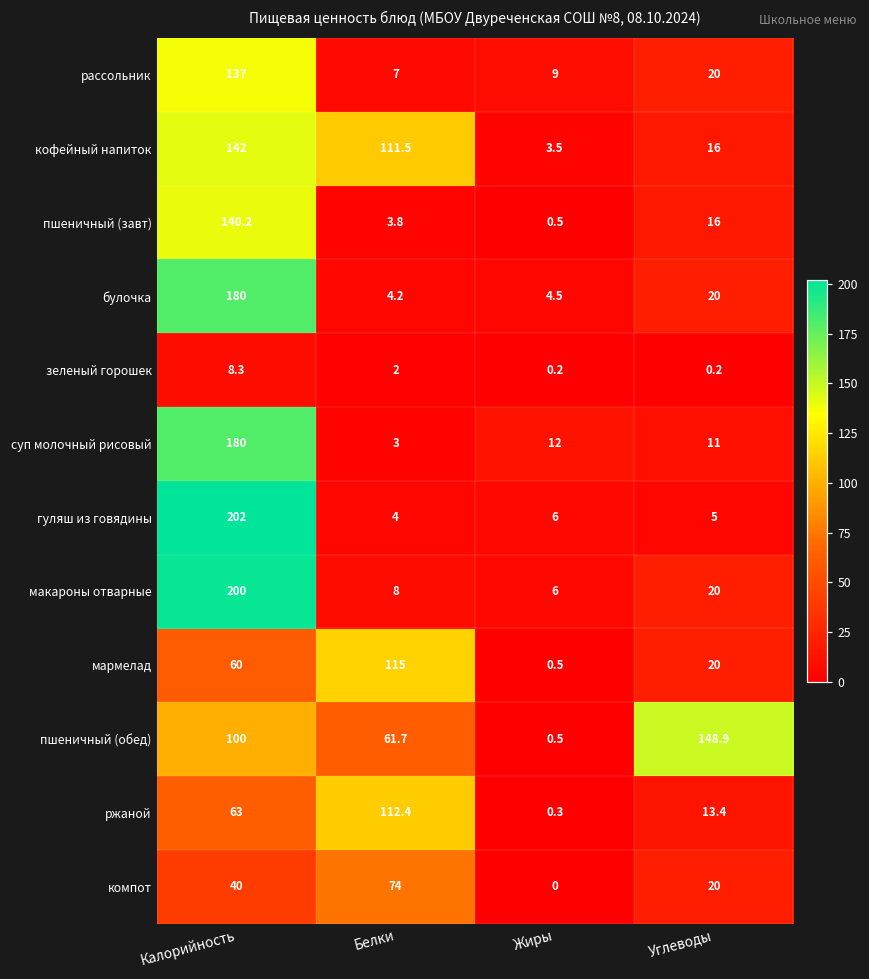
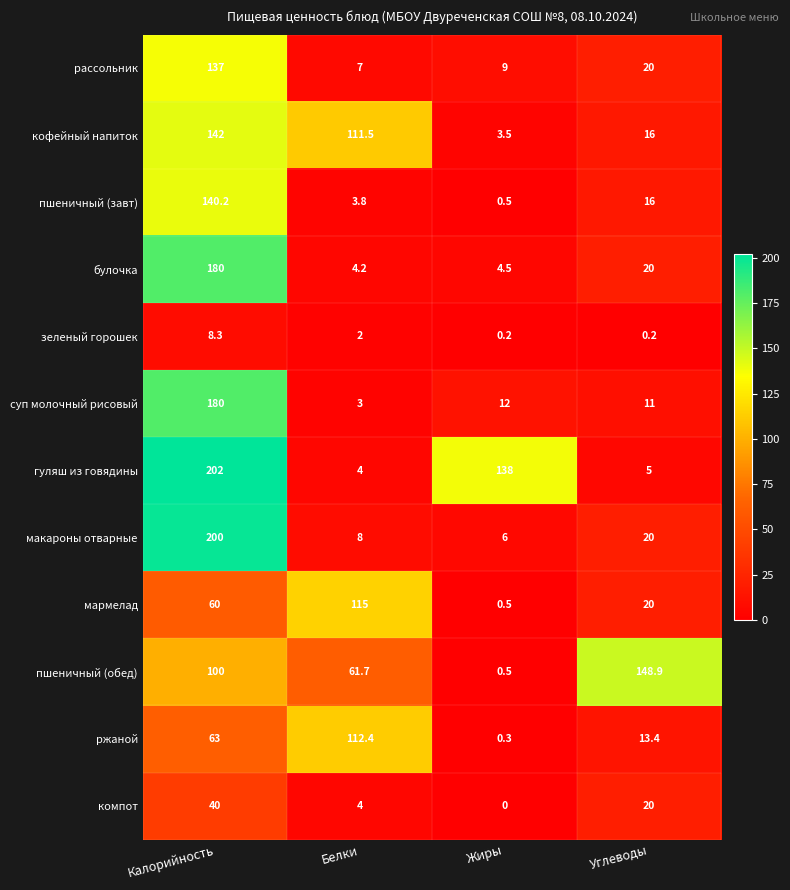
  {
    "рассольник": {
      "Калорийность": 137,
      "Белки": 7,
      "Жиры": 9,
      "Углеводы": 20
    },
    "кофейный напиток": {
      "Калорийность": 142,
      "Белки": 111.5,
      "Жиры": 3.5,
      "Углеводы": 16
    },
    "пшеничный (завт)": {
      "Калорийность": 140.2,
      "Белки": 3.8,
      "Жиры": 0.5,
      "Углеводы": 16
    },
    "булочка": {
      "Калорийность": 180,
      "Белки": 4.2,
      "Жиры": 4.5,
      "Углеводы": 20
    },
    "зеленый горошек": {
      "Калорийность": 8.3,
      "Белки": 2,
      "Жиры": 0.2,
      "Углеводы": 0.2
    },
    "суп молочный рисовый": {
      "Калорийность": 180,
      "Белки": 3,
      "Жиры": 12,
      "Углеводы": 11
    },
    "гуляш из говядины": {
      "Калорийность": 202,
      "Белки": 4,
-     "Жиры": 6,
+     "Жиры": 138,
      "Углеводы": 5
    },
    "макароны отварные": {
      "Калорийность": 200,
      "Белки": 8,
      "Жиры": 6,
      "Углеводы": 20
    },
    "мармелад": {
      "Калорийность": 60,
      "Белки": 115,
      "Жиры": 0.5,
      "Углеводы": 20
    },
    "пшеничный (обед)": {
      "Калорийность": 100,
      "Белки": 61.7,
      "Жиры": 0.5,
      "Углеводы": 148.9
    },
    "ржаной": {
      "Калорийность": 63,
      "Белки": 112.4,
      "Жиры": 0.3,
      "Углеводы": 13.4
    },
    "компот": {
      "Калорийность": 40,
-     "Белки": 74,
+     "Белки": 4,
      "Жиры": 0,
      "Углеводы": 20
    }
  }
